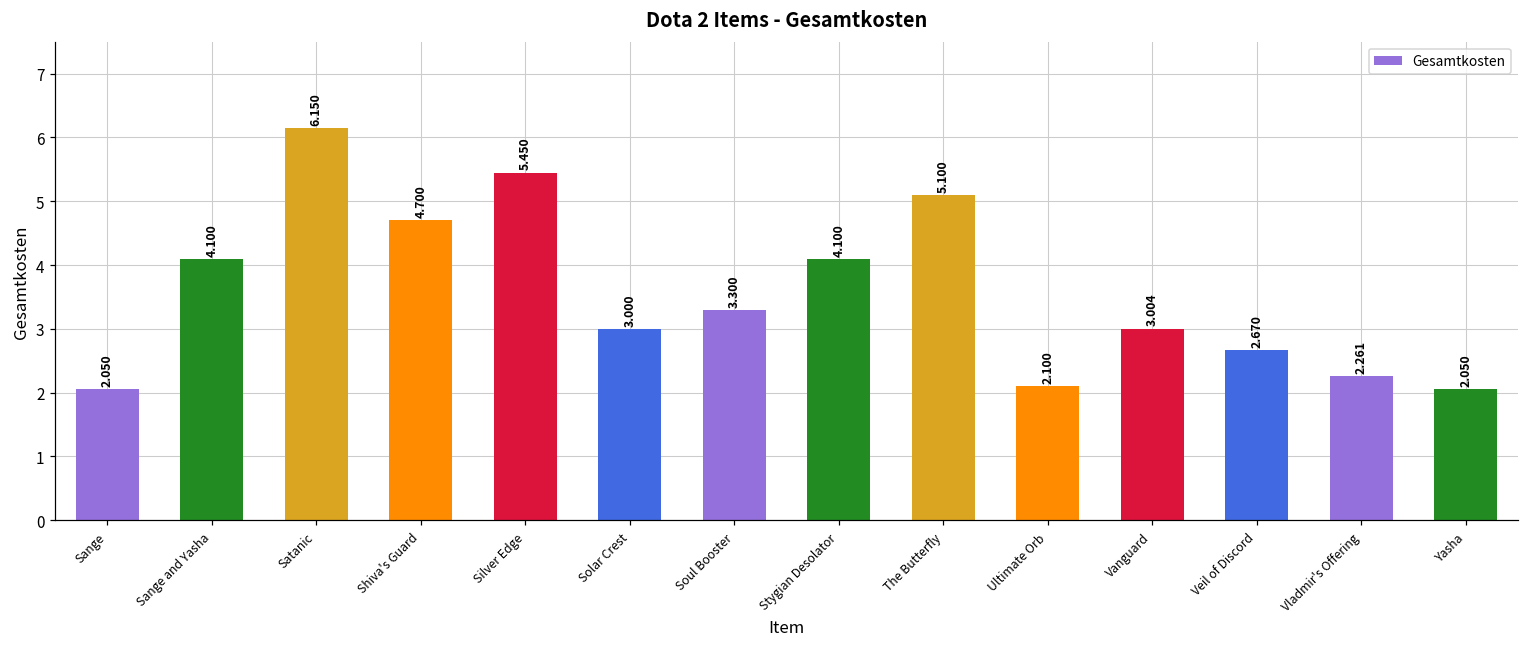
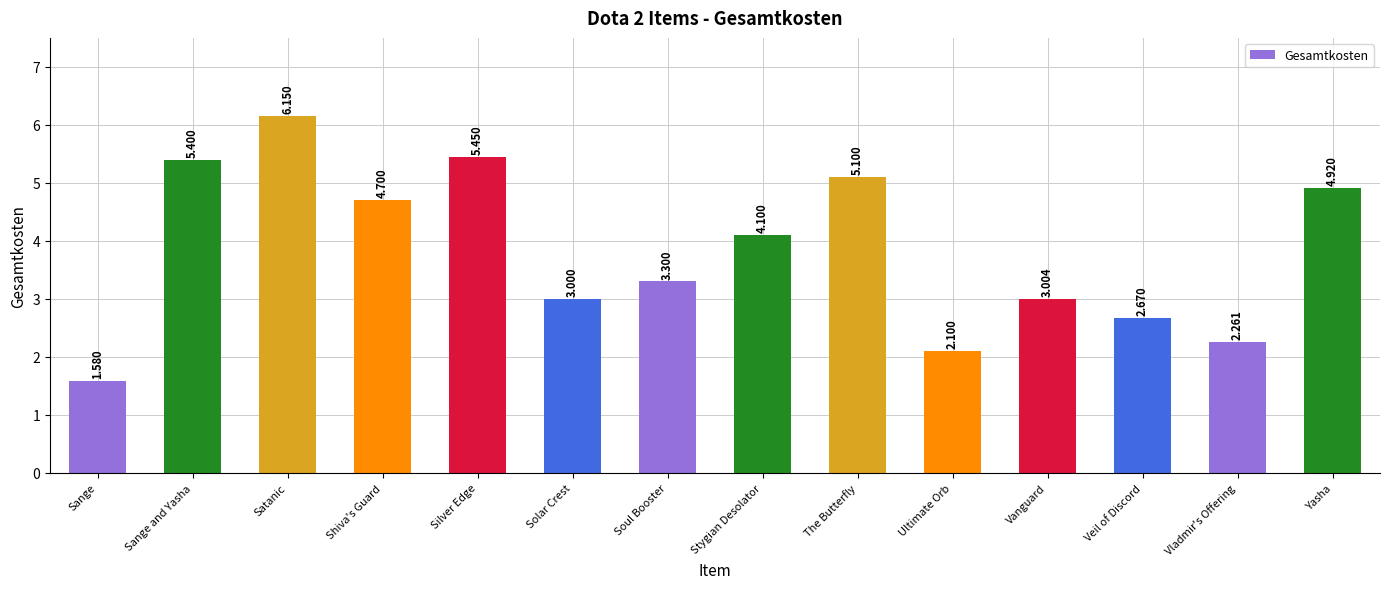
  {
-   "Sange": 2.050,
-   "Sange and Yasha": 4.100,
+   "Sange": 1.580,
+   "Sange and Yasha": 5.400,
    "Satanic": 6.150,
    "Shiva's Guard": 4.700,
    "Silver Edge": 5.450,
    "Solar Crest": 3.000,
    "Soul Booster": 3.300,
    "Stygian Desolator": 4.100,
    "The Butterfly": 5.100,
    "Ultimate Orb": 2.100,
    "Vanguard": 3.004,
    "Veil of Discord": 2.670,
    "Vladmir's Offering": 2.261,
-   "Yasha": 2.050
+   "Yasha": 4.920
  }
